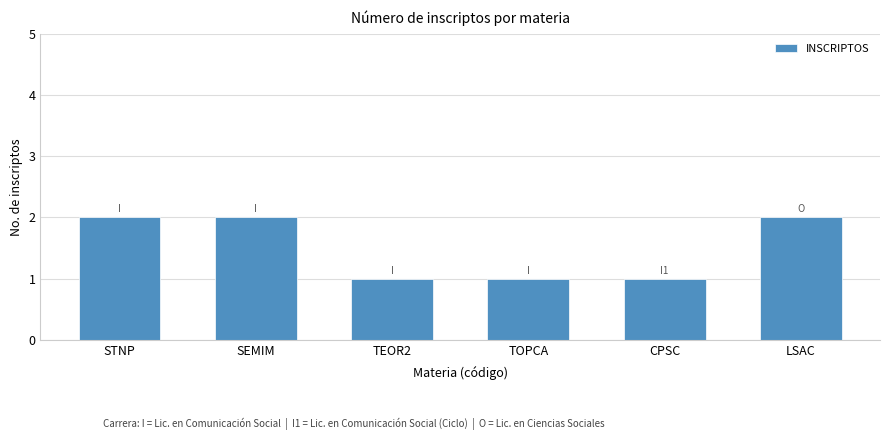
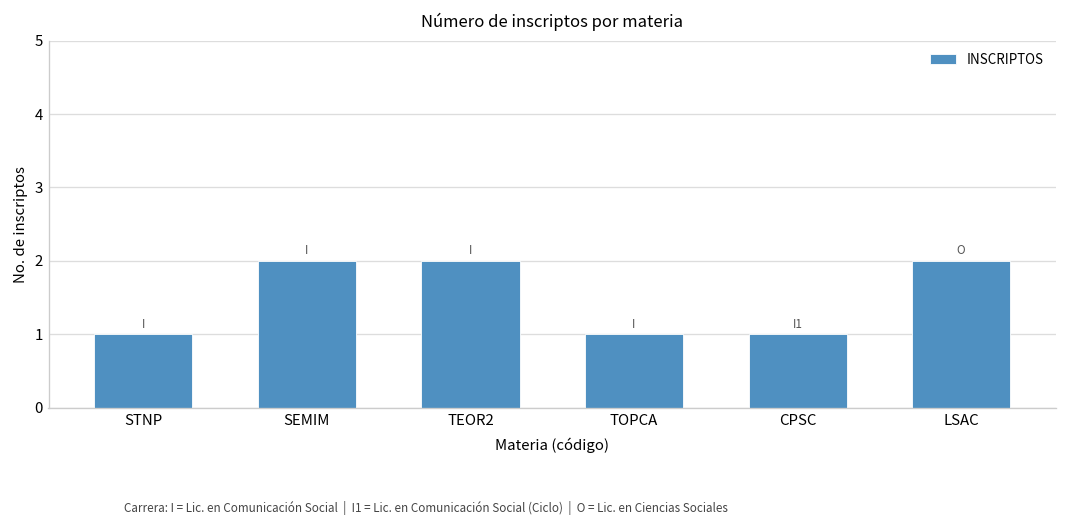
  {
-   "STNP": 2,
+   "STNP": 1,
    "SEMIM": 2,
-   "TEOR2": 1,
+   "TEOR2": 2,
    "TOPCA": 1,
    "CPSC": 1,
    "LSAC": 2
  }
